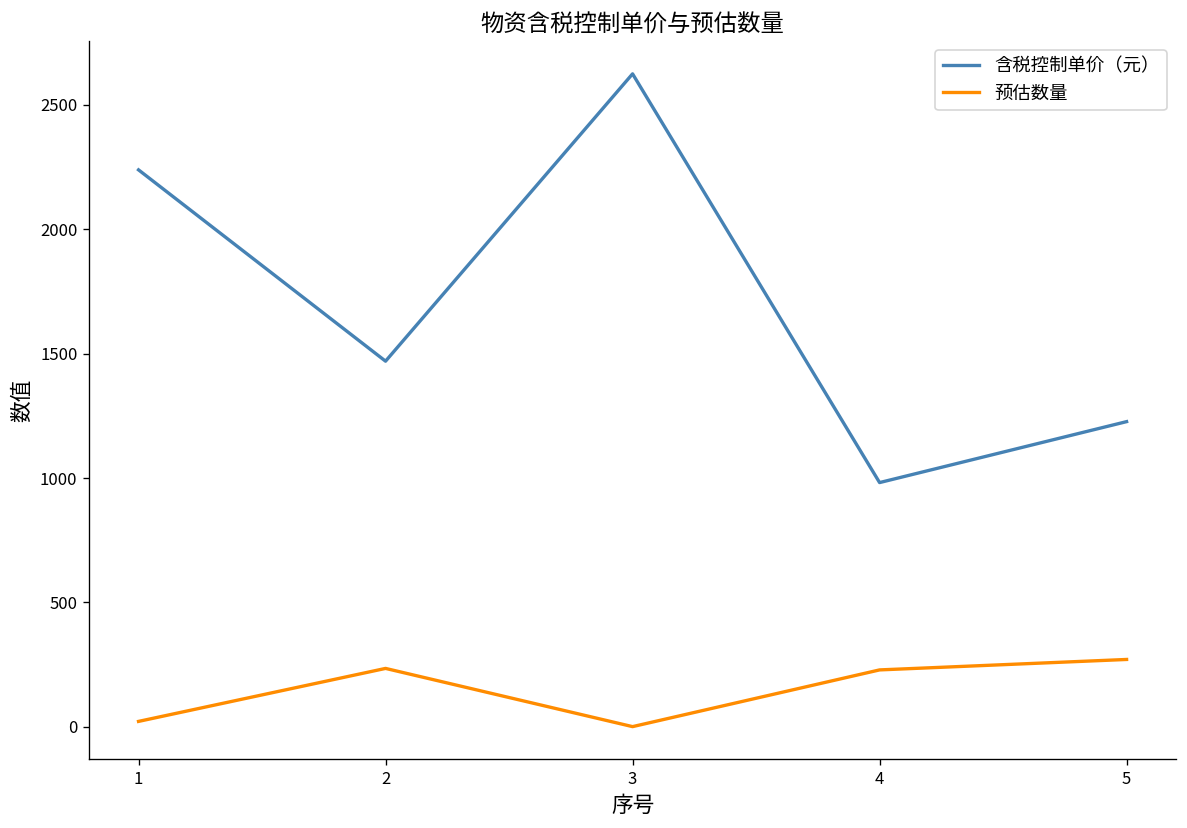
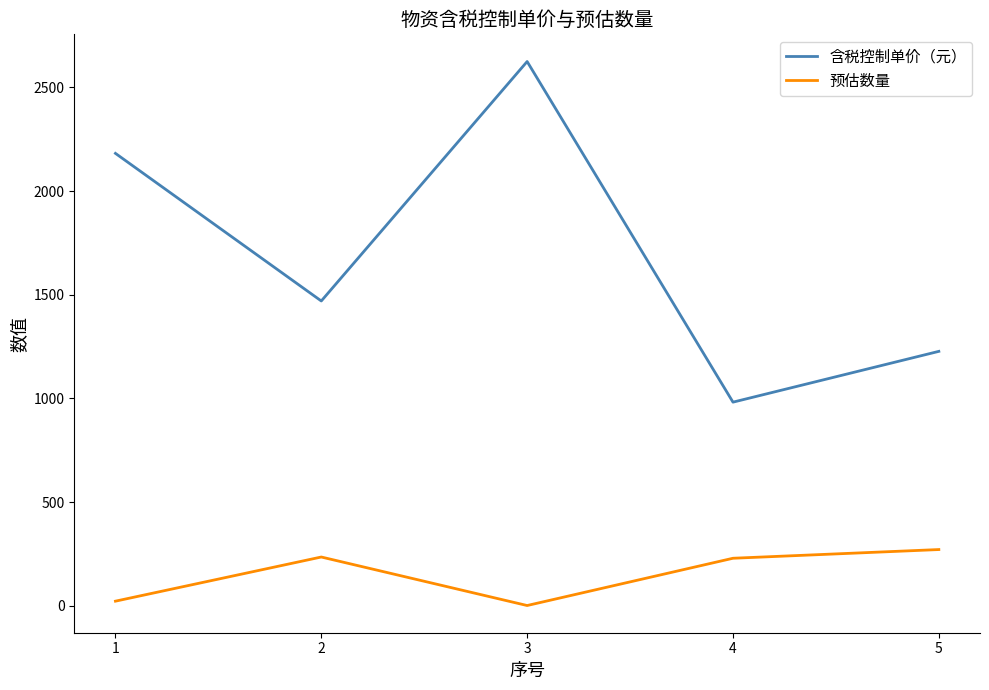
  {
    "含税控制单价（元）": {
-     "1": 2240,
+     "1": 2180,
      "2": 1470,
      "3": 2630,
      "4": 980,
      "5": 1230
    },
    "预估数量": {
      "1": 20,
      "2": 240,
      "3": 0,
      "4": 230,
      "5": 270
    }
  }
